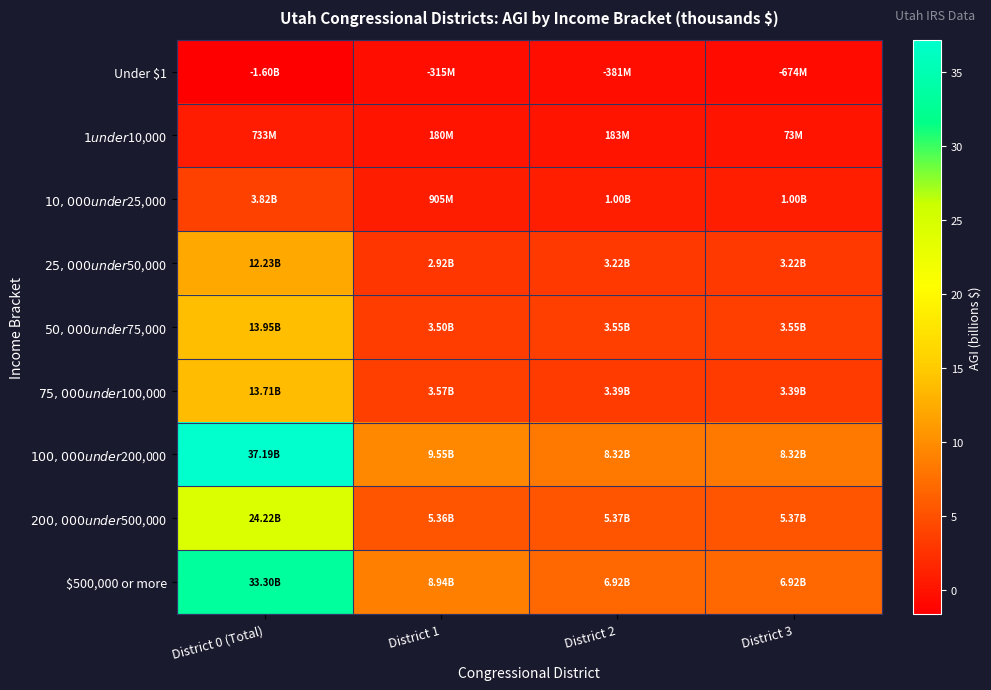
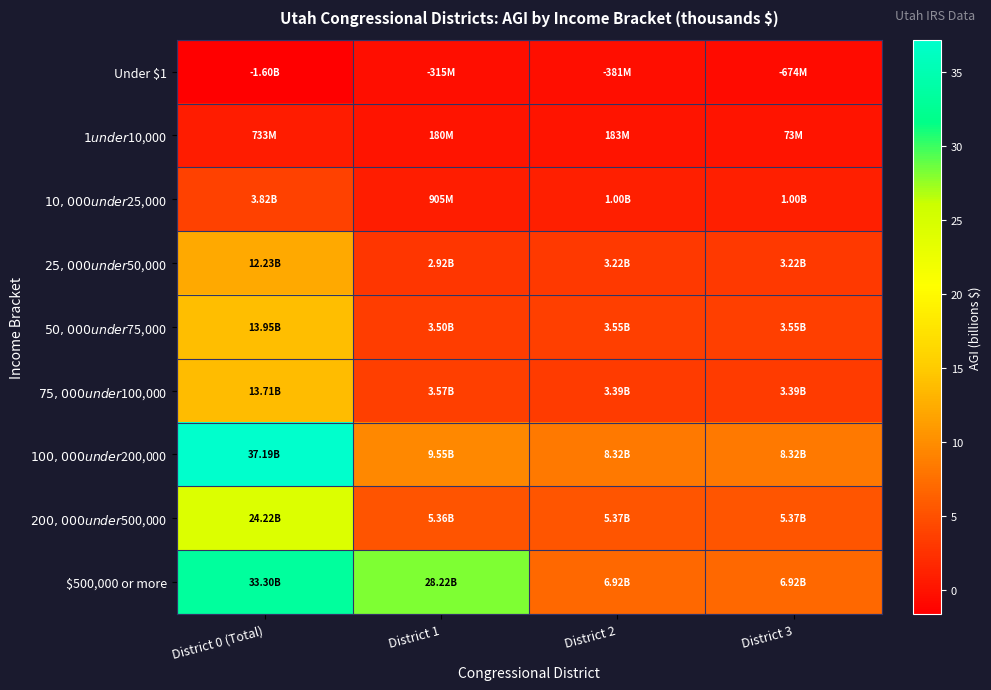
  {
    "Under $1": {
      "District 0 (Total)": "-1.60B",
      "District 1": "-315M",
      "District 2": "-381M",
      "District 3": "-674M"
    },
    "$500,000 or more": {
      "District 0 (Total)": "33.30B",
-     "District 1": "8.94B",
+     "District 1": "28.22B",
      "District 2": "6.92B",
      "District 3": "6.92B"
    }
  }
